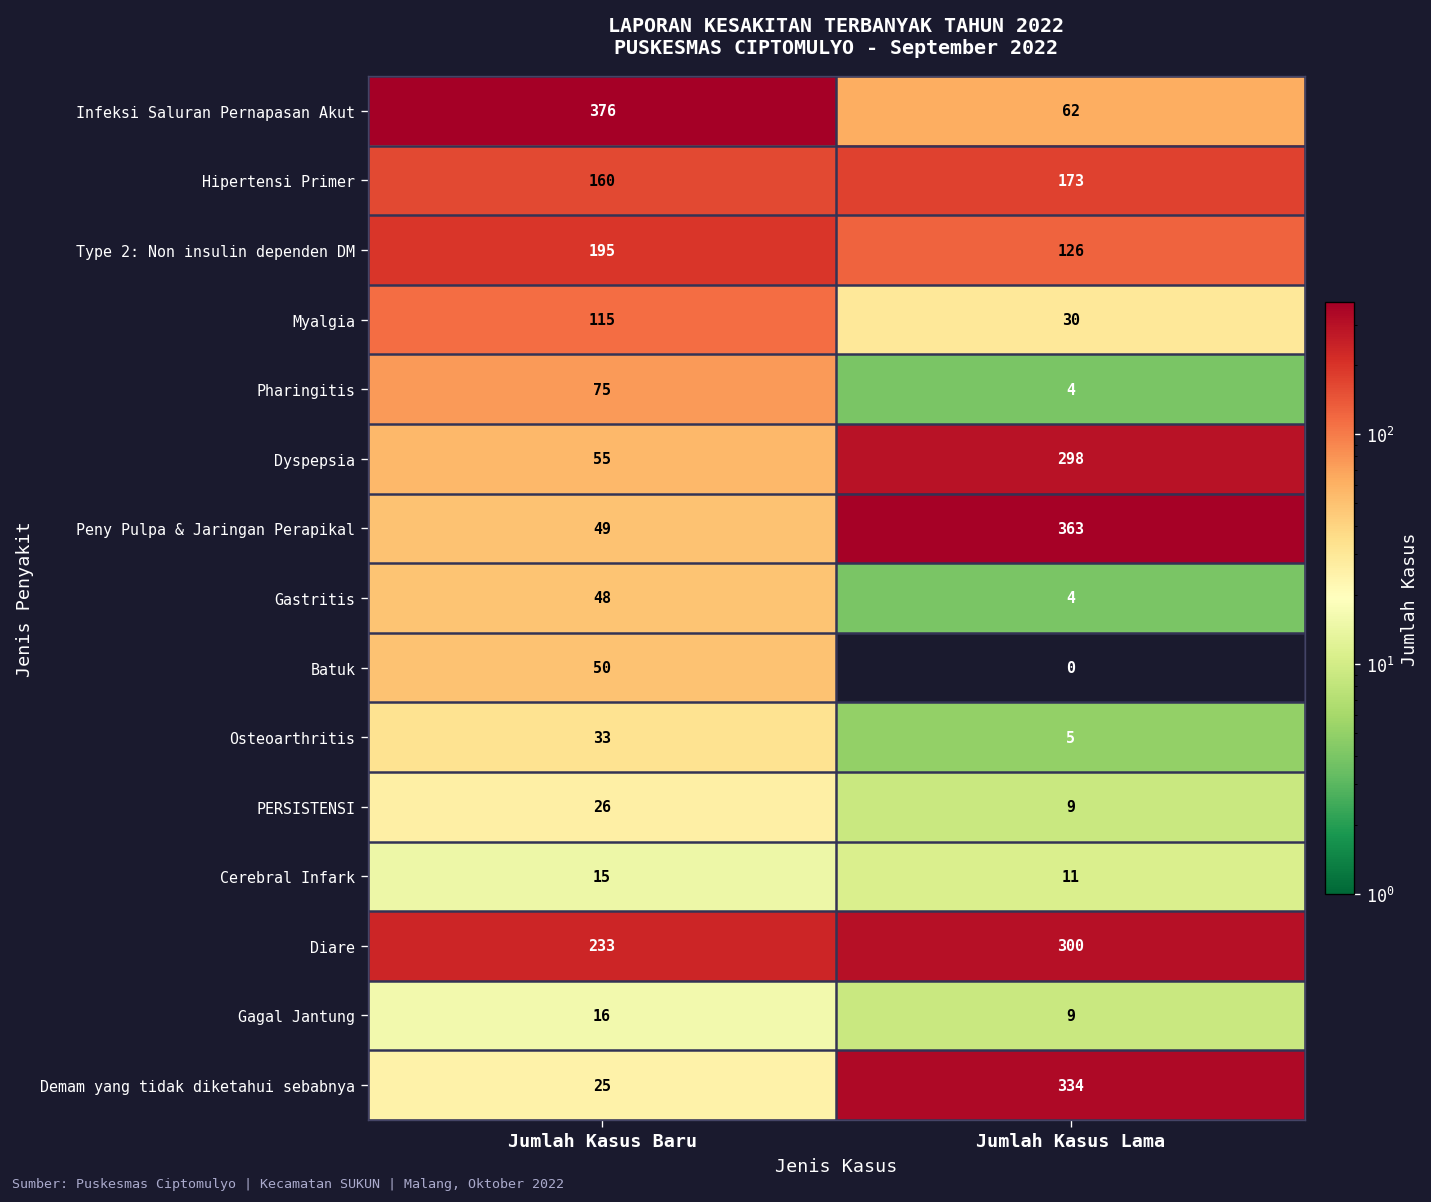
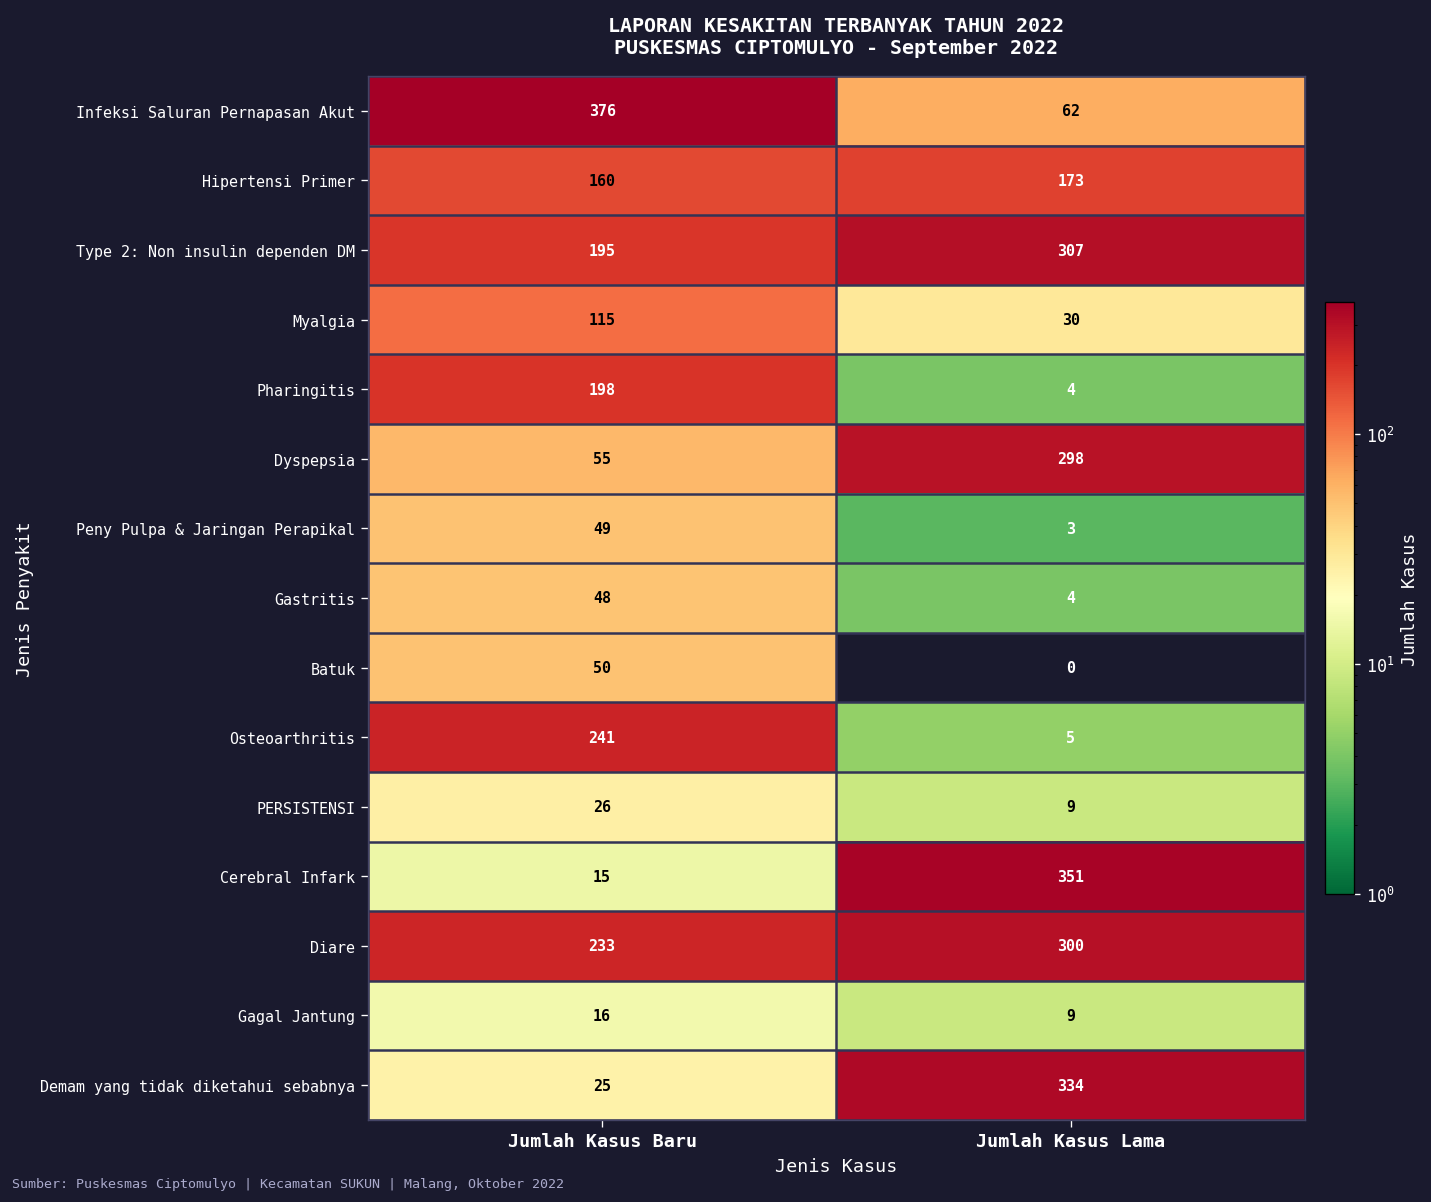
  {
    "Infeksi Saluran Pernapasan Akut": {
      "Jumlah Kasus Baru": 376,
      "Jumlah Kasus Lama": 62
    },
    "Hipertensi Primer": {
      "Jumlah Kasus Baru": 160,
      "Jumlah Kasus Lama": 173
    },
    "Type 2: Non insulin dependen DM": {
      "Jumlah Kasus Baru": 195,
-     "Jumlah Kasus Lama": 126
+     "Jumlah Kasus Lama": 307
    },
    "Myalgia": {
      "Jumlah Kasus Baru": 115,
      "Jumlah Kasus Lama": 30
    },
    "Pharingitis": {
-     "Jumlah Kasus Baru": 75,
+     "Jumlah Kasus Baru": 198,
      "Jumlah Kasus Lama": 4
    },
    "Dyspepsia": {
      "Jumlah Kasus Baru": 55,
      "Jumlah Kasus Lama": 298
    },
    "Peny Pulpa & Jaringan Perapikal": {
      "Jumlah Kasus Baru": 49,
-     "Jumlah Kasus Lama": 363
+     "Jumlah Kasus Lama": 3
    },
    "Gastritis": {
      "Jumlah Kasus Baru": 48,
      "Jumlah Kasus Lama": 4
    },
    "Batuk": {
      "Jumlah Kasus Baru": 50,
      "Jumlah Kasus Lama": 0
    },
    "Osteoarthritis": {
-     "Jumlah Kasus Baru": 33,
+     "Jumlah Kasus Baru": 241,
      "Jumlah Kasus Lama": 5
    },
    "PERSISTENSI": {
      "Jumlah Kasus Baru": 26,
      "Jumlah Kasus Lama": 9
    },
    "Cerebral Infark": {
      "Jumlah Kasus Baru": 15,
-     "Jumlah Kasus Lama": 11
+     "Jumlah Kasus Lama": 351
    },
    "Diare": {
      "Jumlah Kasus Baru": 233,
      "Jumlah Kasus Lama": 300
    },
    "Gagal Jantung": {
      "Jumlah Kasus Baru": 16,
      "Jumlah Kasus Lama": 9
    },
    "Demam yang tidak diketahui sebabnya": {
      "Jumlah Kasus Baru": 25,
      "Jumlah Kasus Lama": 334
    }
  }
